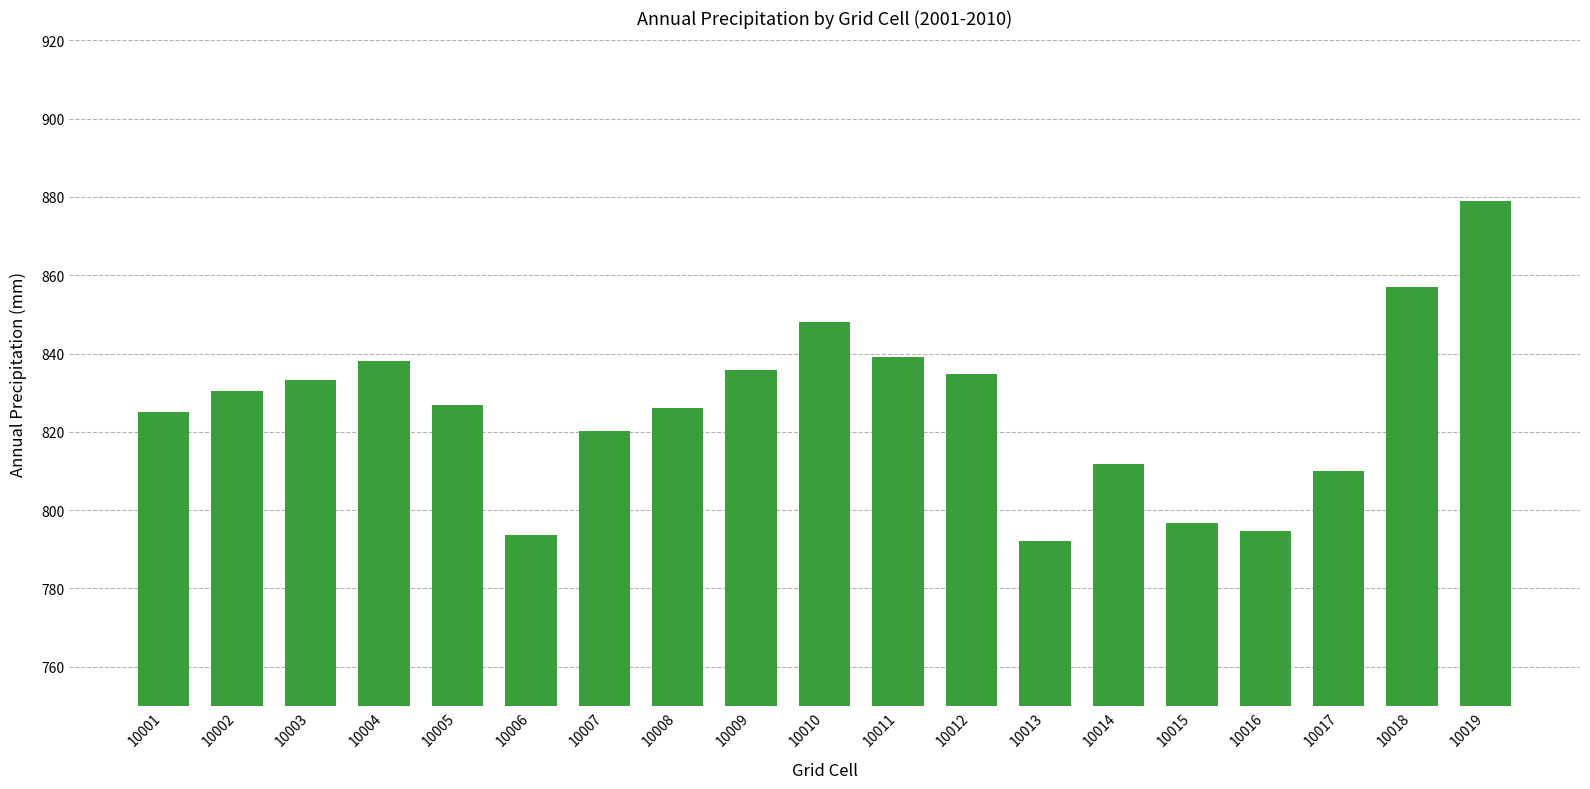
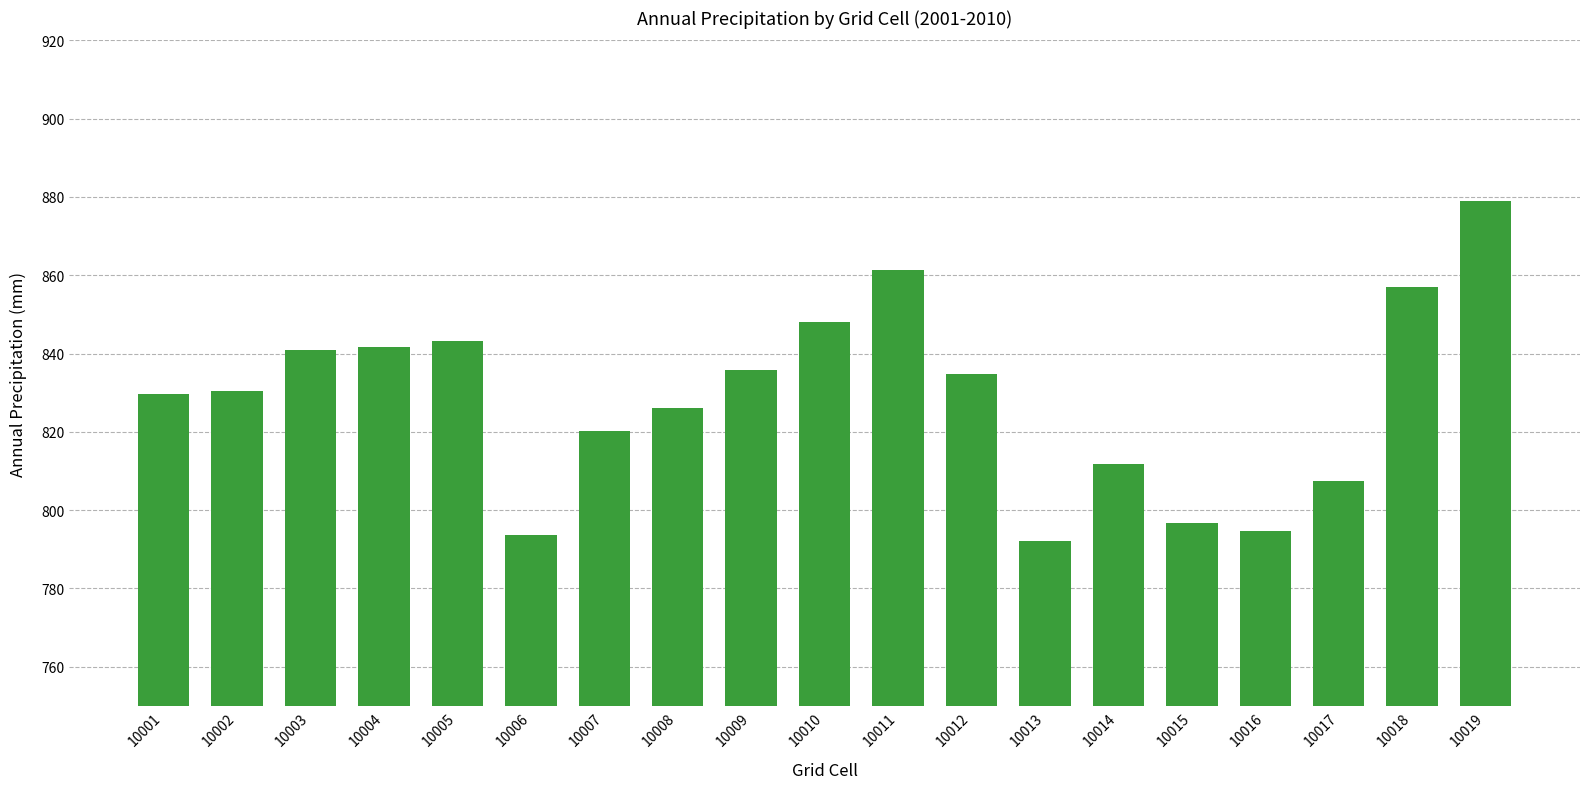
  {
-   "10001": 825,
+   "10001": 830,
    "10002": 830,
-   "10003": 833,
-   "10004": 838,
-   "10005": 827,
+   "10003": 841,
+   "10004": 842,
+   "10005": 843,
    "10006": 794,
    "10007": 820,
    "10008": 826,
    "10009": 836,
    "10010": 848,
-   "10011": 839,
+   "10011": 861,
    "10012": 835,
    "10013": 792,
    "10014": 812,
    "10015": 797,
    "10016": 795,
-   "10017": 810,
+   "10017": 807,
    "10018": 857,
    "10019": 879
  }
